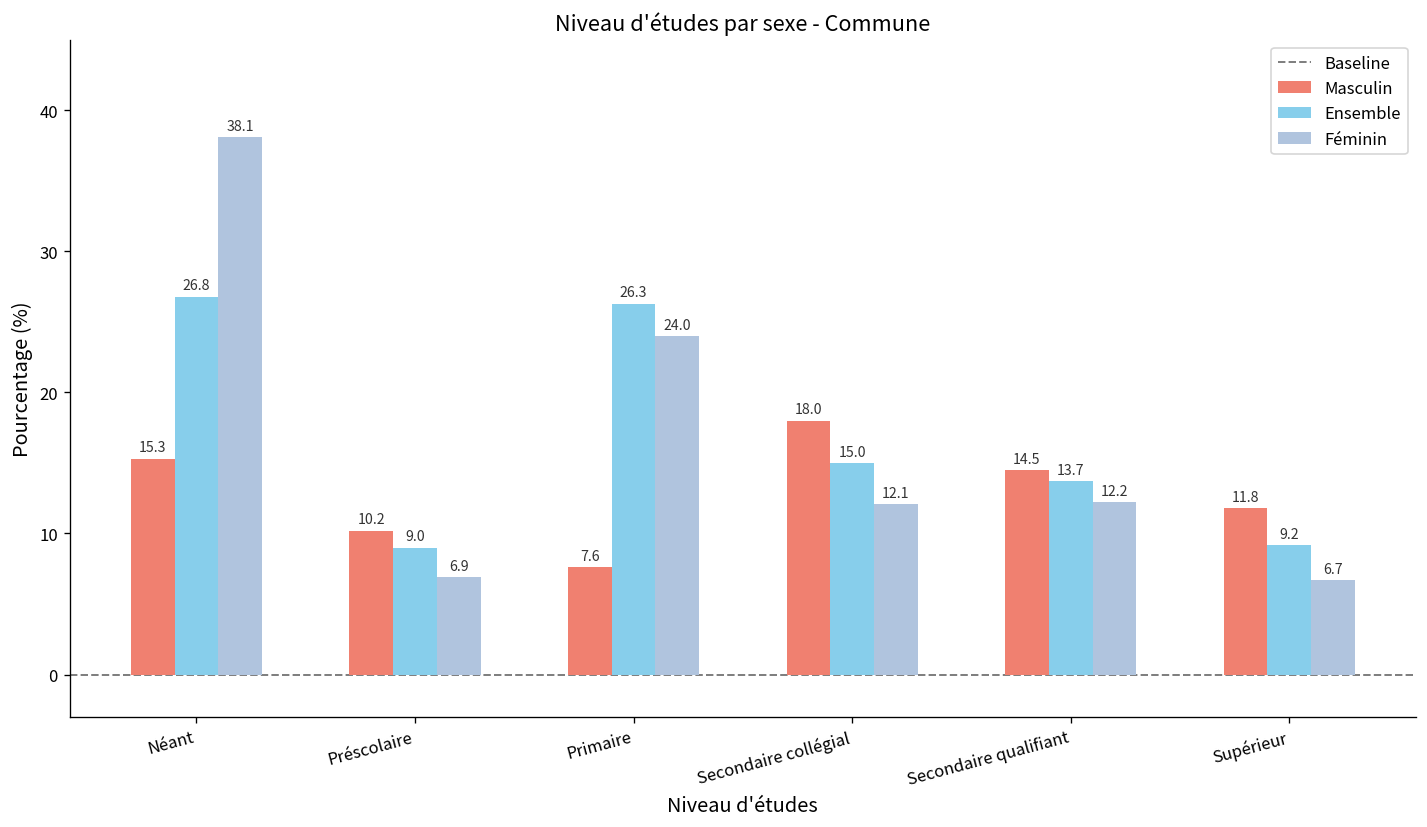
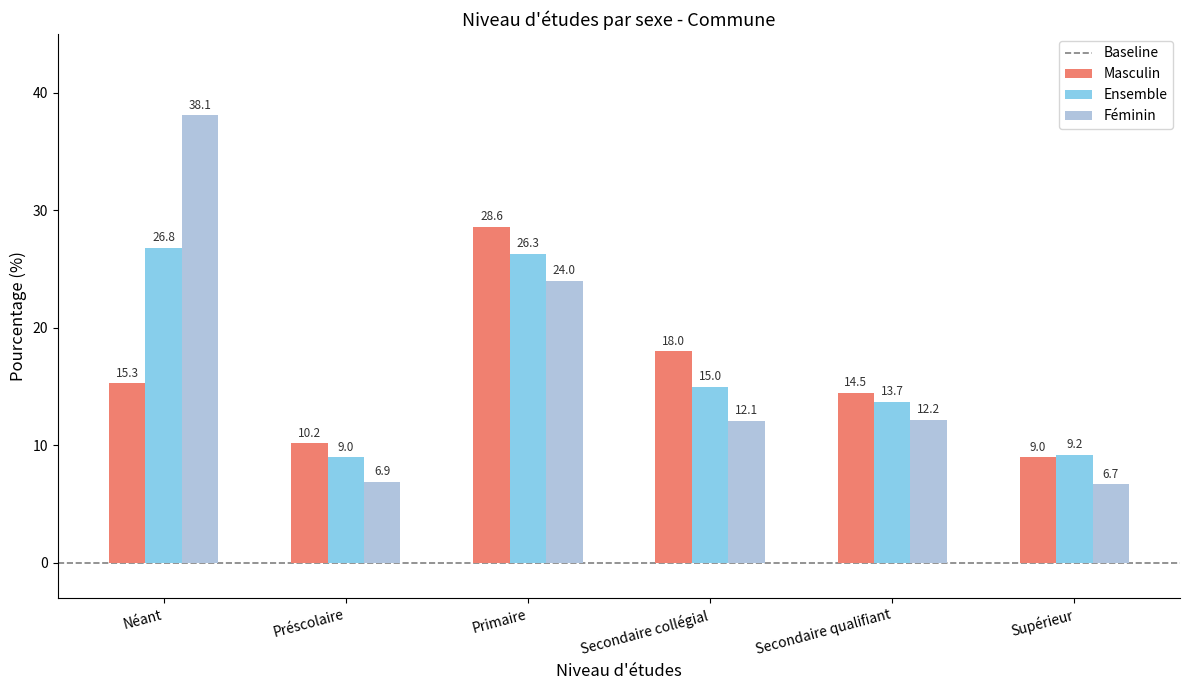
  {
    "Masculin": {
      "Néant": 15.3,
      "Préscolaire": 10.2,
-     "Primaire": 7.6,
+     "Primaire": 28.6,
      "Secondaire collégial": 18.0,
      "Secondaire qualifiant": 14.5,
-     "Supérieur": 11.8
+     "Supérieur": 9.0
    }
  }
